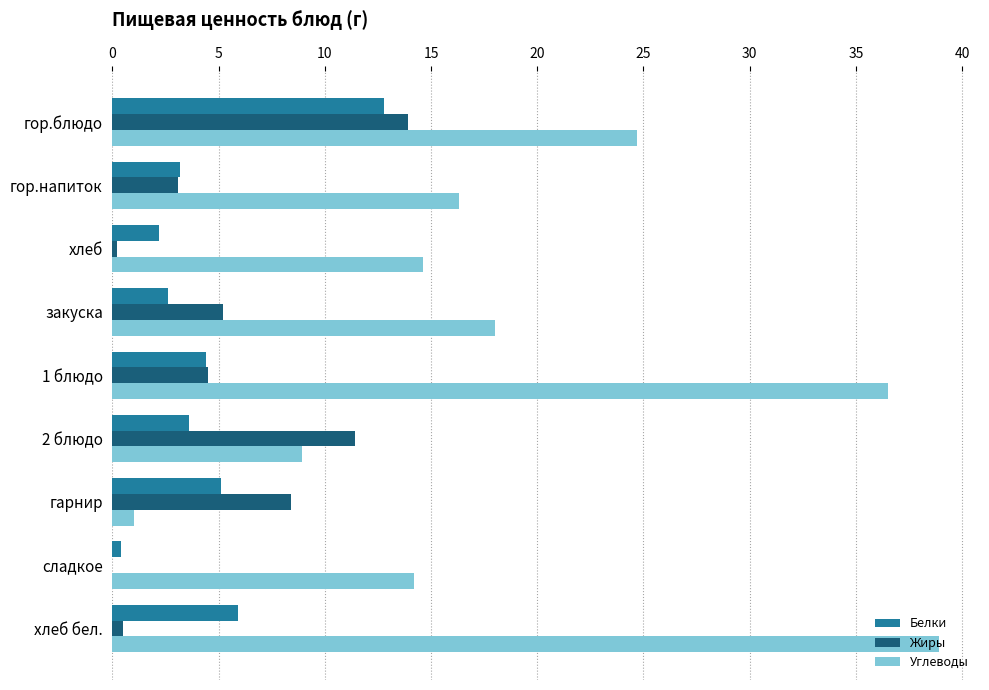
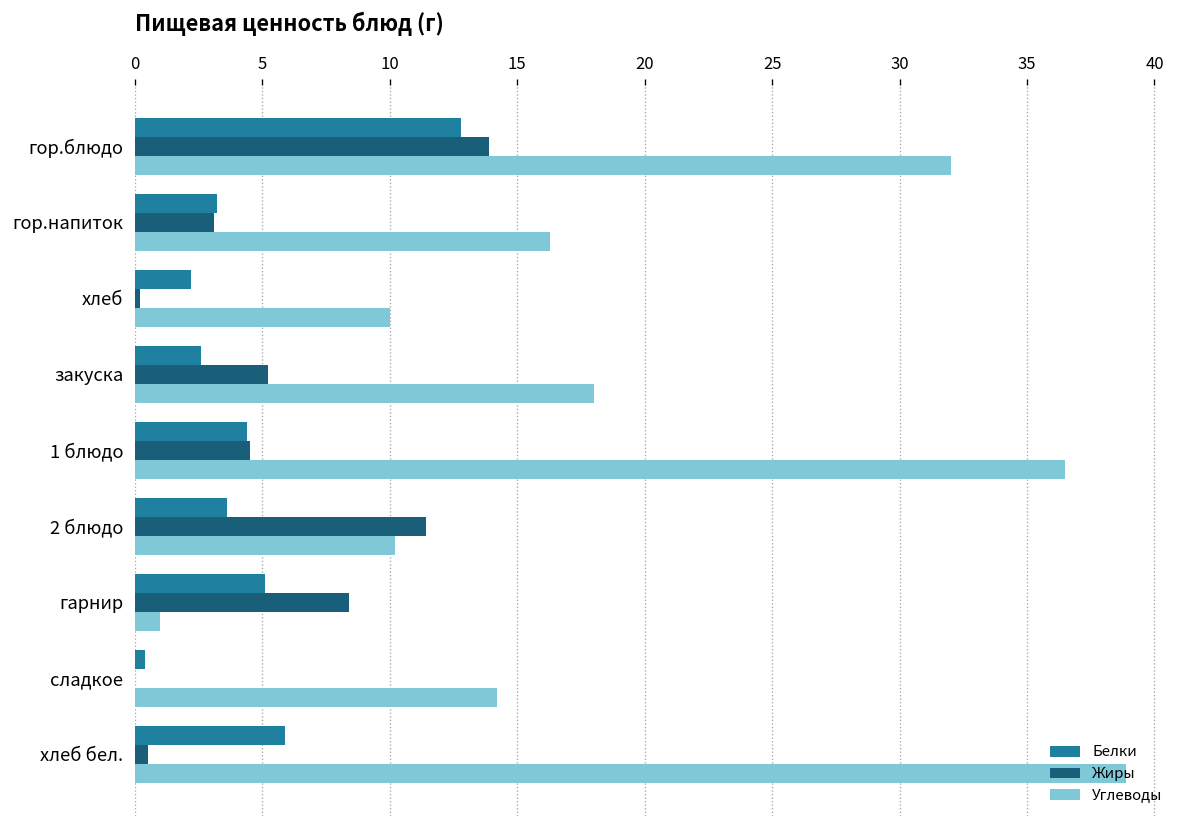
  {
    "Углеводы": {
-     "гор.блюдо": 24.7,
+     "гор.блюдо": 32.0,
      "гор.напиток": 16.3,
-     "хлеб": 14.6,
+     "хлеб": 10.0,
      "закуска": 18.0,
      "1 блюдо": 36.5,
-     "2 блюдо": 8.9,
+     "2 блюдо": 10.2,
      "гарнир": 1.0,
      "сладкое": 14.2,
      "хлеб бел.": 38.9
    }
  }
